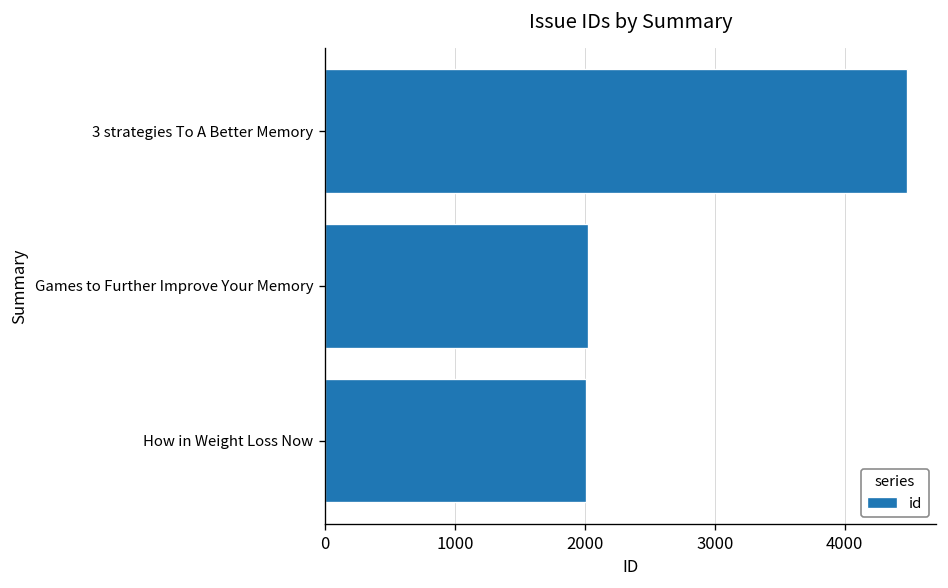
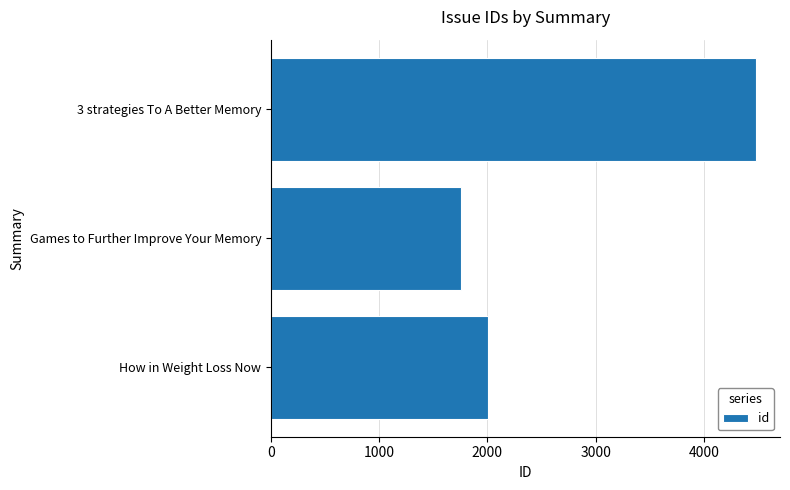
  {
    "3 strategies To A Better Memory": 4480,
-   "Games to Further Improve Your Memory": 2020,
+   "Games to Further Improve Your Memory": 1760,
    "How in Weight Loss Now": 2010
  }
